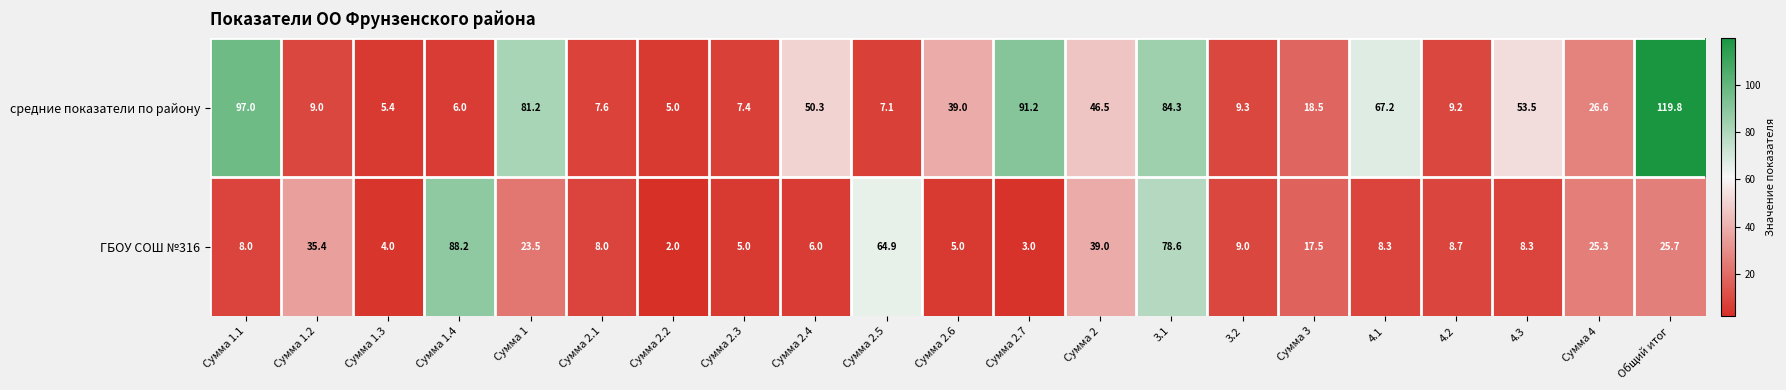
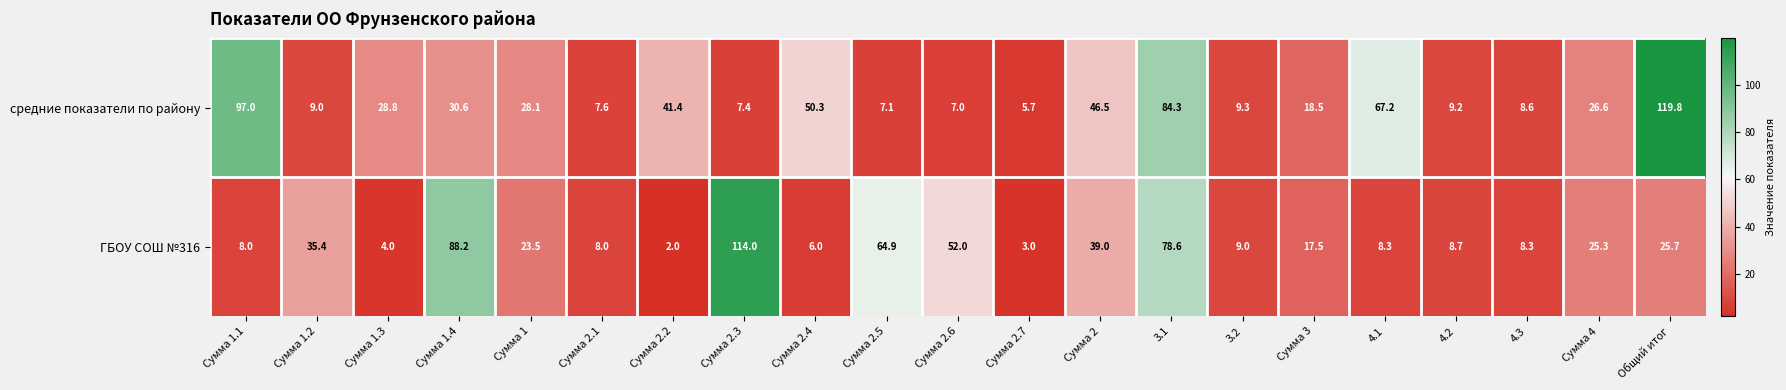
  {
    "средние показатели по району": {
      "Сумма 1.1": 97.0,
      "Сумма 1.2": 9.0,
-     "Сумма 1.3": 5.4,
-     "Сумма 1.4": 6.0,
-     "Сумма 1": 81.2,
+     "Сумма 1.3": 28.8,
+     "Сумма 1.4": 30.6,
+     "Сумма 1": 28.1,
      "Сумма 2.1": 7.6,
-     "Сумма 2.2": 5.0,
+     "Сумма 2.2": 41.4,
      "Сумма 2.3": 7.4,
      "Сумма 2.4": 50.3,
      "Сумма 2.5": 7.1,
-     "Сумма 2.6": 39.0,
-     "Сумма 2.7": 91.2,
+     "Сумма 2.6": 7.0,
+     "Сумма 2.7": 5.7,
      "Сумма 2": 46.5,
      "3.1": 84.3,
      "3.2": 9.3,
      "Сумма 3": 18.5,
      "4.1": 67.2,
      "4.2": 9.2,
-     "4.3": 53.5,
+     "4.3": 8.6,
      "Сумма 4": 26.6,
      "Общий итог": 119.8
    },
    "ГБОУ СОШ №316": {
      "Сумма 1.1": 8.0,
      "Сумма 1.2": 35.4,
      "Сумма 1.3": 4.0,
      "Сумма 1.4": 88.2,
      "Сумма 1": 23.5,
      "Сумма 2.1": 8.0,
      "Сумма 2.2": 2.0,
-     "Сумма 2.3": 5.0,
+     "Сумма 2.3": 114.0,
      "Сумма 2.4": 6.0,
      "Сумма 2.5": 64.9,
-     "Сумма 2.6": 5.0,
+     "Сумма 2.6": 52.0,
      "Сумма 2.7": 3.0,
      "Сумма 2": 39.0,
      "3.1": 78.6,
      "3.2": 9.0,
      "Сумма 3": 17.5,
      "4.1": 8.3,
      "4.2": 8.7,
      "4.3": 8.3,
      "Сумма 4": 25.3,
      "Общий итог": 25.7
    }
  }
